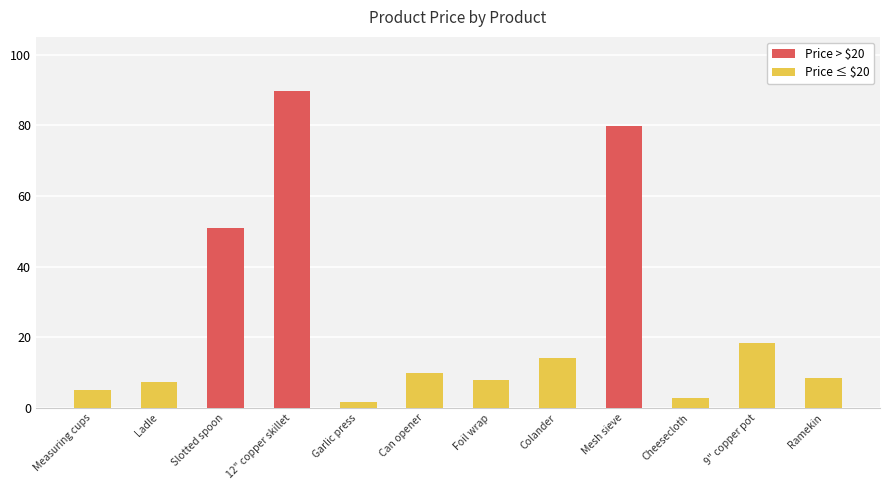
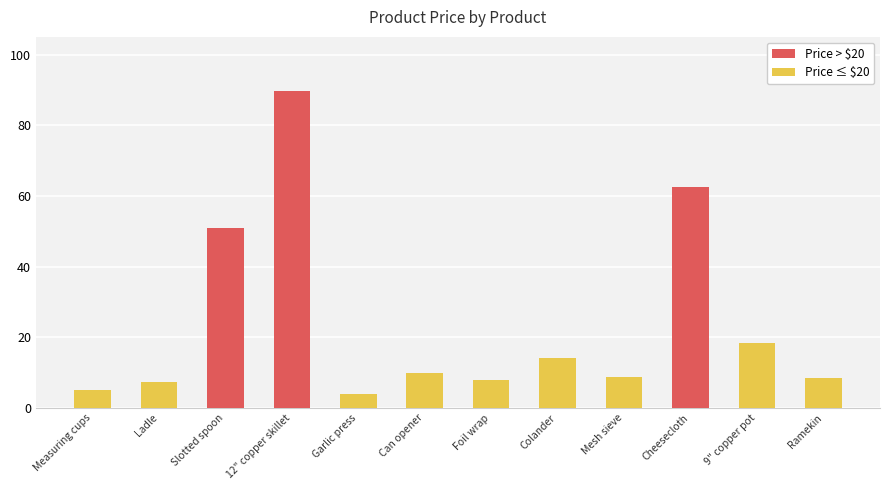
  {
    "Measuring cups": 5,
    "Ladle": 7,
    "Slotted spoon": 51,
    "12\" copper skillet": 90,
-   "Garlic press": 2,
+   "Garlic press": 4,
    "Can opener": 10,
    "Foil wrap": 8,
    "Colander": 14,
-   "Mesh sieve": 80,
-   "Cheesecloth": 3,
+   "Mesh sieve": 9,
+   "Cheesecloth": 63,
    "9\" copper pot": 19,
    "Ramekin": 8
  }
